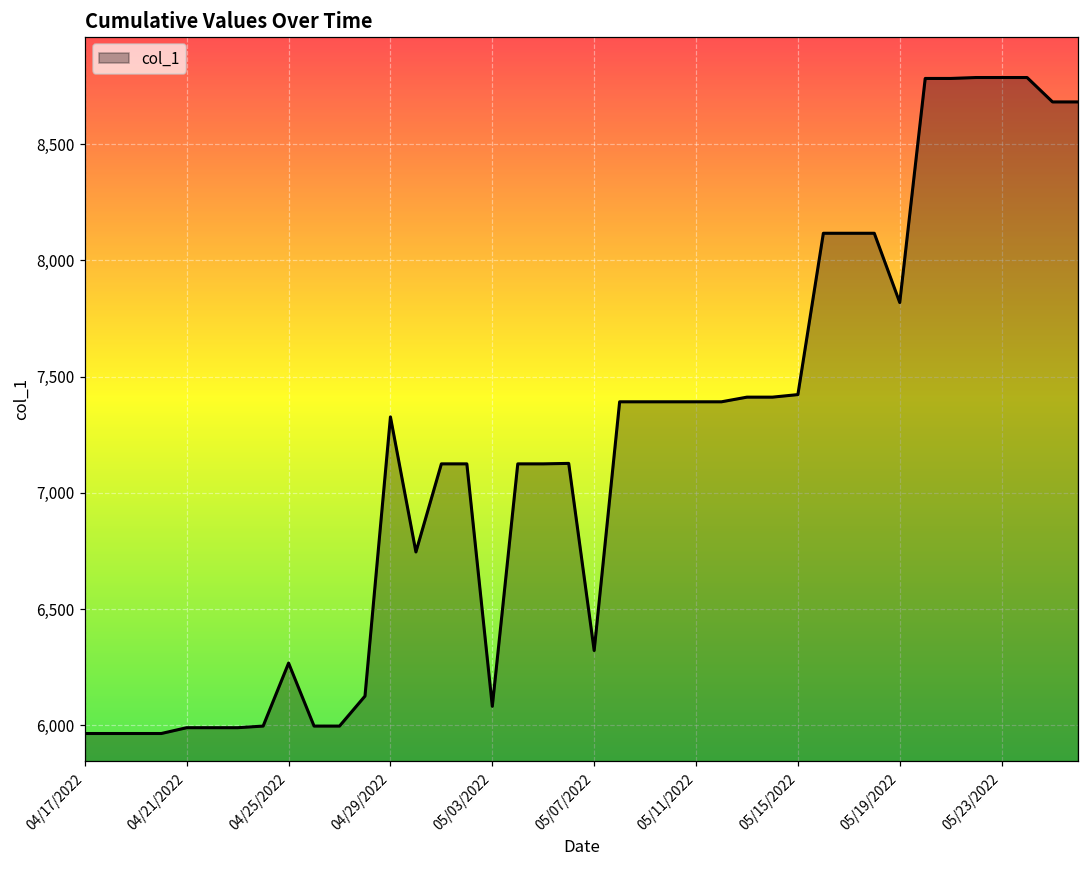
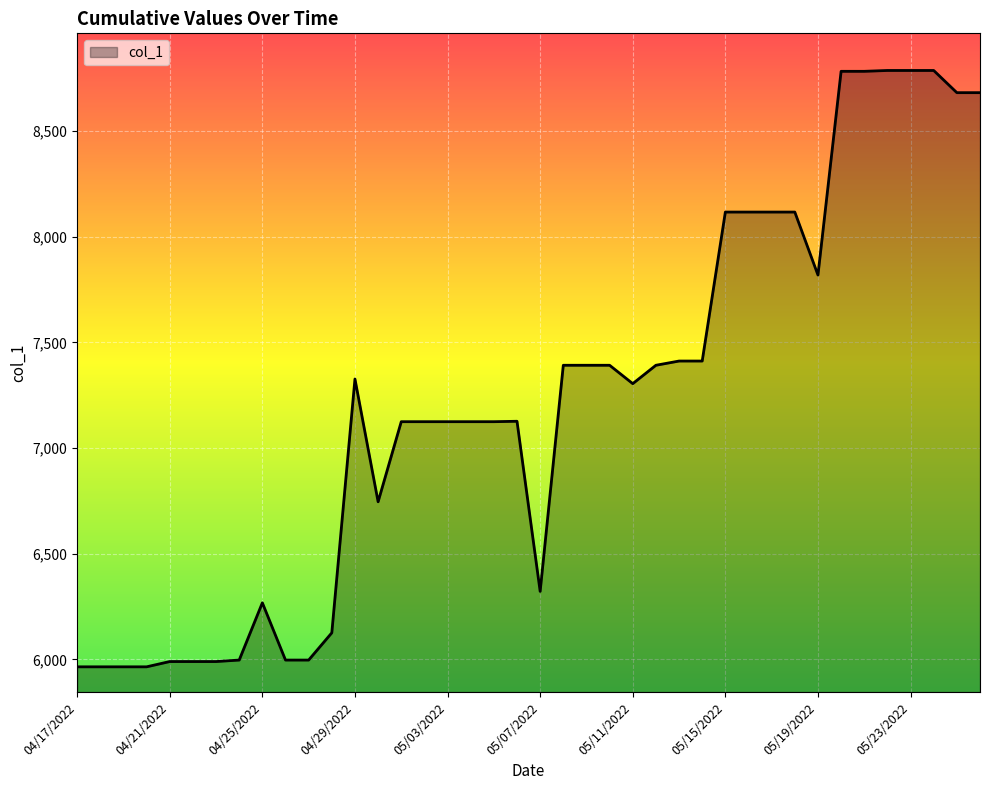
  {
    "04/17/2022": "5,970",
    "04/21/2022": "5,990",
    "04/25/2022": "6,270",
    "04/29/2022": "7,330",
-   "05/03/2022": "6,080",
+   "05/03/2022": "7,130",
    "05/07/2022": "6,320",
-   "05/11/2022": "7,390",
-   "05/15/2022": "7,420",
+   "05/11/2022": "7,310",
+   "05/15/2022": "8,120",
    "05/19/2022": "7,820",
    "05/23/2022": "8,790"
  }
